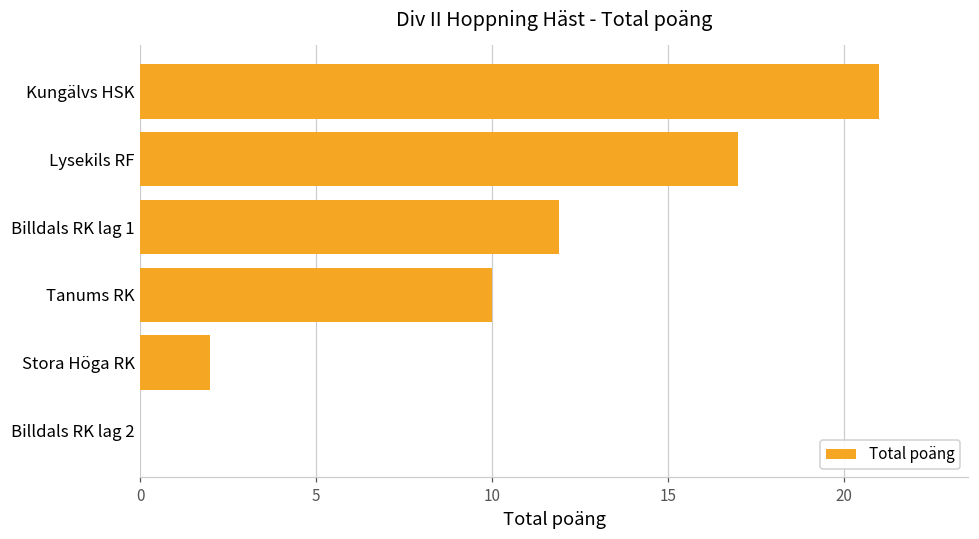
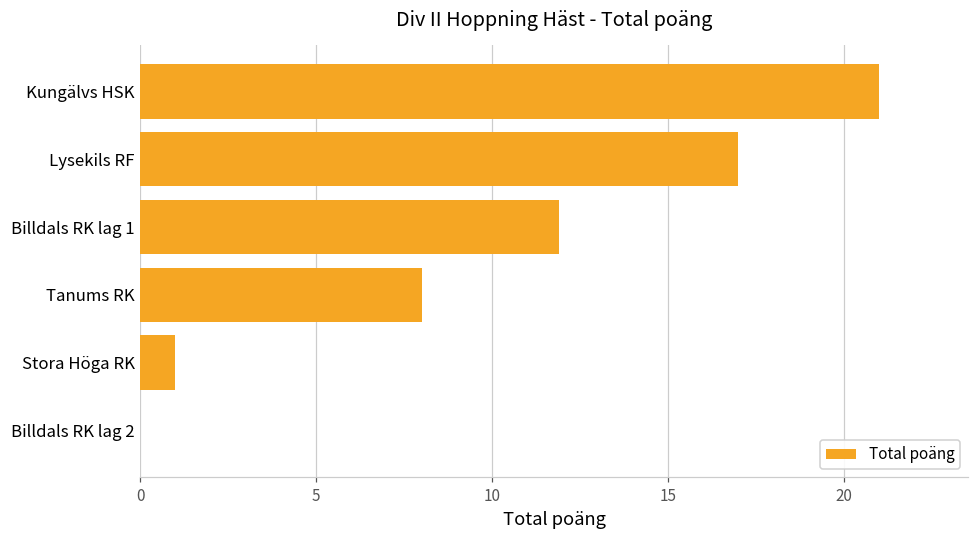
  {
    "Kungälvs HSK": 21,
    "Lysekils RF": 17,
    "Billdals RK lag 1": 11.9,
-   "Tanums RK": 10,
-   "Stora Höga RK": 2,
+   "Tanums RK": 8,
+   "Stora Höga RK": 1,
    "Billdals RK lag 2": 0
  }
